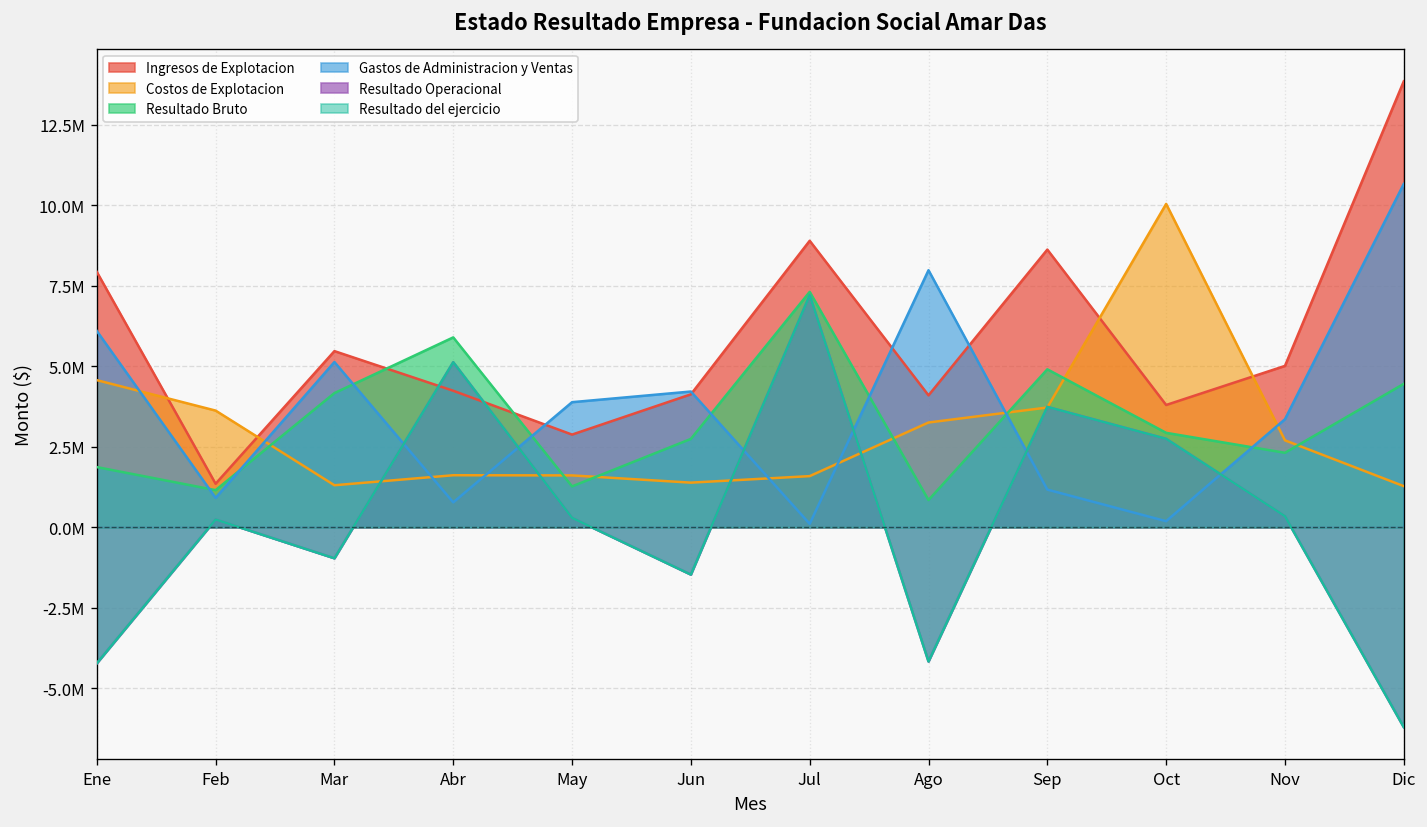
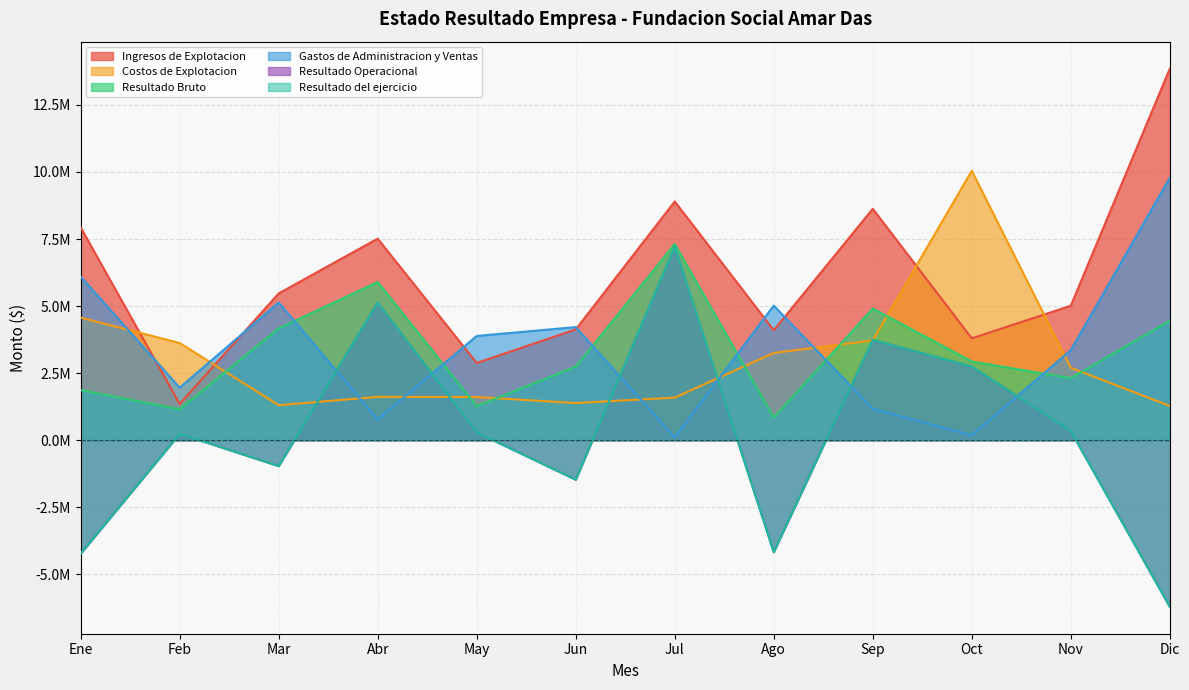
  {
    "Ingresos de Explotacion": {
      "Ene": 7900000,
      "Feb": 1400000,
      "Mar": 5500000,
-     "Abr": 4200000,
+     "Abr": 7500000,
      "May": 2900000,
      "Jul": 8900000,
      "Ago": 4100000,
      "Sep": 8600000,
      "Oct": 3800000,
      "Nov": 5000000,
      "Dic": 13900000
    },
    "Costos de Explotacion": {
      "Ene": 4600000,
      "Feb": 3600000,
      "Mar": 1300000,
      "Abr": 1600000,
      "May": 1600000,
      "Jun": 1400000,
      "Jul": 1600000,
      "Ago": 3300000,
      "Oct": 10000000,
      "Nov": 2700000,
      "Dic": 1300000
    },
    "Gastos de Administracion y Ventas": {
      "Ene": 6100000,
-     "Feb": 900000,
+     "Feb": 2000000,
      "Mar": 5100000,
      "Abr": 800000,
      "May": 3900000,
      "Jul": 100000,
-     "Ago": 8000000,
+     "Ago": 5000000,
      "Sep": 1200000,
      "Oct": 200000,
      "Nov": 3400000,
-     "Dic": 10700000
+     "Dic": 9800000
    }
  }
